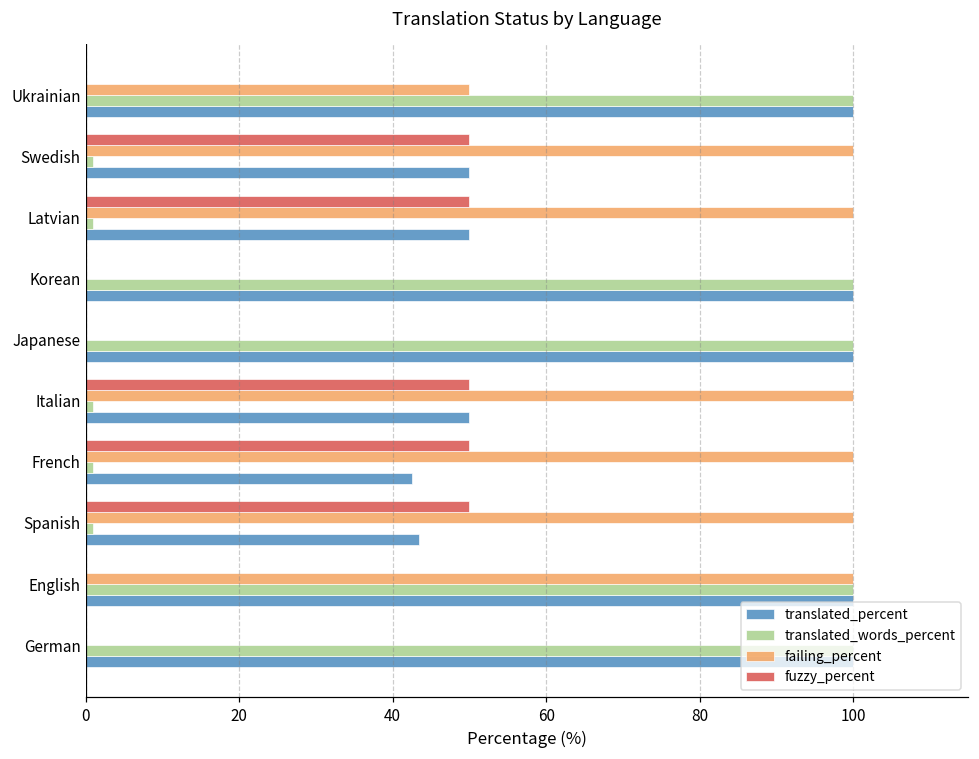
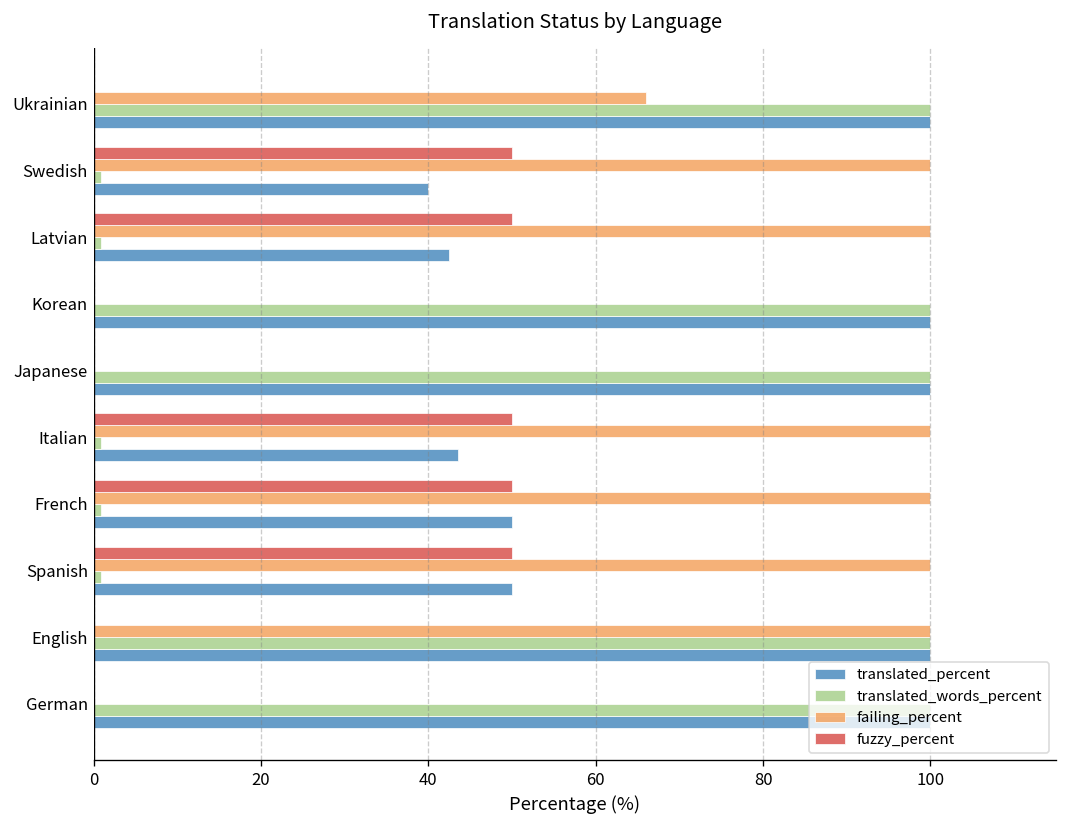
  {
    "translated_percent": {
      "Ukrainian": 100,
-     "Swedish": 50,
-     "Latvian": 50,
+     "Swedish": 40,
+     "Latvian": 42,
      "Korean": 100,
      "Japanese": 100,
-     "Italian": 50,
-     "French": 43,
-     "Spanish": 43,
+     "Italian": 44,
+     "French": 50,
+     "Spanish": 50,
      "English": 100
    },
    "translated_words_percent": {
      "Ukrainian": 100,
      "Swedish": 1,
      "Latvian": 1,
      "Korean": 100,
      "Japanese": 100,
      "Italian": 1,
      "French": 1,
      "Spanish": 1,
      "English": 100
    },
    "failing_percent": {
-     "Ukrainian": 50,
+     "Ukrainian": 66,
      "Swedish": 100,
      "Latvian": 100,
      "Korean": 0,
      "Japanese": 0,
      "Italian": 100,
      "French": 100,
      "Spanish": 100,
      "English": 100,
      "German": 0
    },
    "fuzzy_percent": {
      "Ukrainian": 0,
      "Swedish": 50,
      "Latvian": 50,
      "Korean": 0,
      "Japanese": 0,
      "Italian": 50,
      "French": 50,
      "Spanish": 50,
      "English": 0,
      "German": 0
    }
  }
